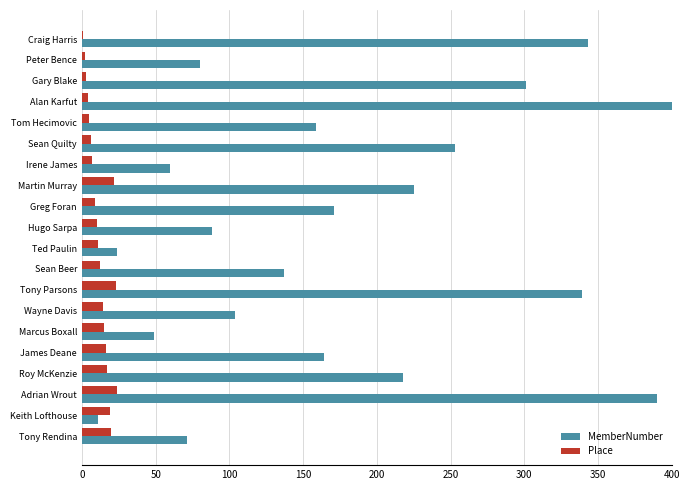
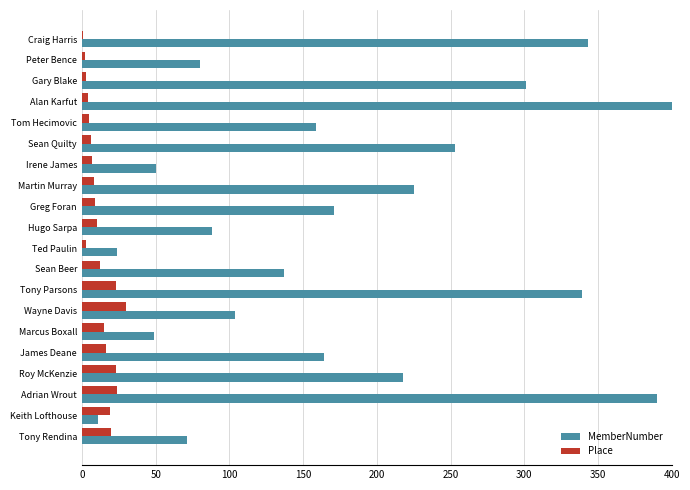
  {
    "MemberNumber": {
      "Craig Harris": 343,
      "Peter Bence": 80,
      "Gary Blake": 301,
      "Tom Hecimovic": 159,
      "Sean Quilty": 253,
-     "Irene James": 60,
+     "Irene James": 50,
      "Martin Murray": 225,
      "Greg Foran": 171,
      "Hugo Sarpa": 88,
      "Ted Paulin": 24,
      "Sean Beer": 137,
      "Tony Parsons": 339,
      "Wayne Davis": 104,
      "Marcus Boxall": 49,
      "James Deane": 164,
      "Roy McKenzie": 218,
      "Adrian Wrout": 390,
      "Keith Lofthouse": 11,
      "Tony Rendina": 71
    },
    "Place": {
      "Peter Bence": 2,
      "Gary Blake": 3,
      "Alan Karfut": 4,
      "Tom Hecimovic": 5,
      "Sean Quilty": 6,
      "Irene James": 7,
-     "Martin Murray": 22,
+     "Martin Murray": 8,
      "Greg Foran": 9,
      "Hugo Sarpa": 10,
-     "Ted Paulin": 11,
+     "Ted Paulin": 3,
      "Sean Beer": 12,
      "Tony Parsons": 23,
-     "Wayne Davis": 14,
+     "Wayne Davis": 30,
      "Marcus Boxall": 15,
      "James Deane": 16,
-     "Roy McKenzie": 17,
+     "Roy McKenzie": 23,
      "Adrian Wrout": 24,
      "Keith Lofthouse": 19,
      "Tony Rendina": 20
    }
  }
